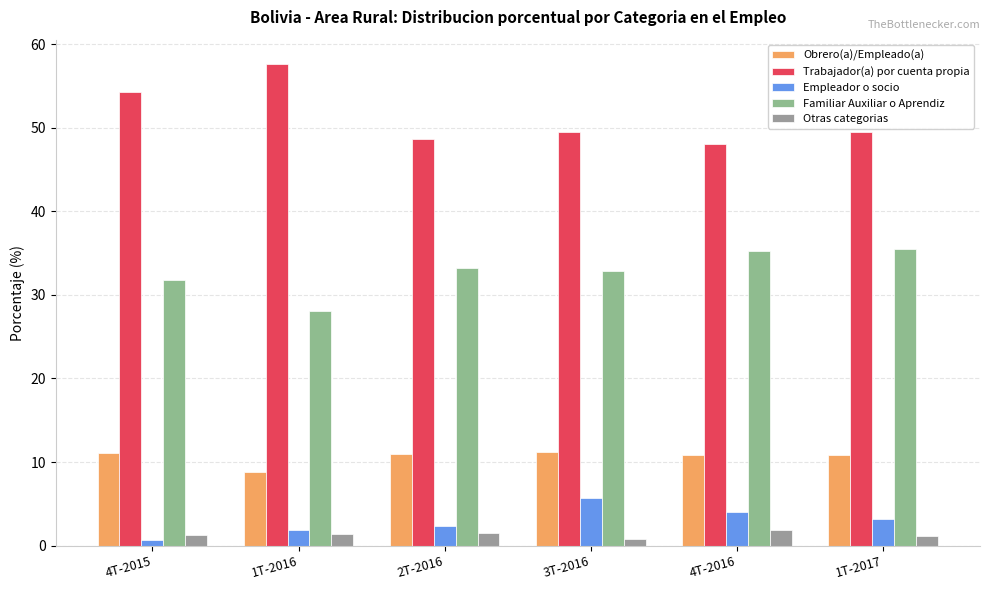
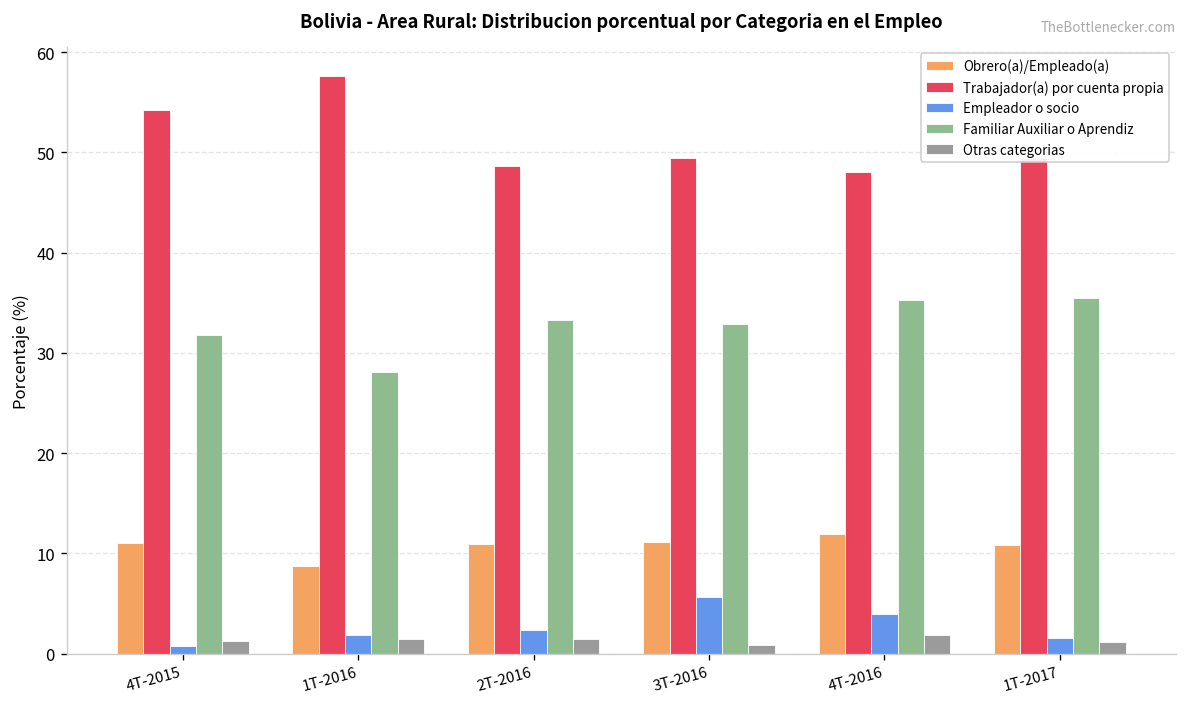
  {
    "Obrero(a)/Empleado(a)": {
      "4T-2015": 11,
      "1T-2016": 9,
      "2T-2016": 11,
      "3T-2016": 11,
-     "4T-2016": 11,
+     "4T-2016": 12,
      "1T-2017": 11
    },
    "Trabajador(a) por cuenta propia": {
      "4T-2015": 54,
      "1T-2016": 58,
      "2T-2016": 49,
      "3T-2016": 49,
      "4T-2016": 48,
      "1T-2017": 49
    },
    "Empleador o socio": {
      "4T-2015": 1,
      "1T-2016": 2,
      "2T-2016": 2,
      "3T-2016": 6,
      "4T-2016": 4,
-     "1T-2017": 3
+     "1T-2017": 2
    }
  }
